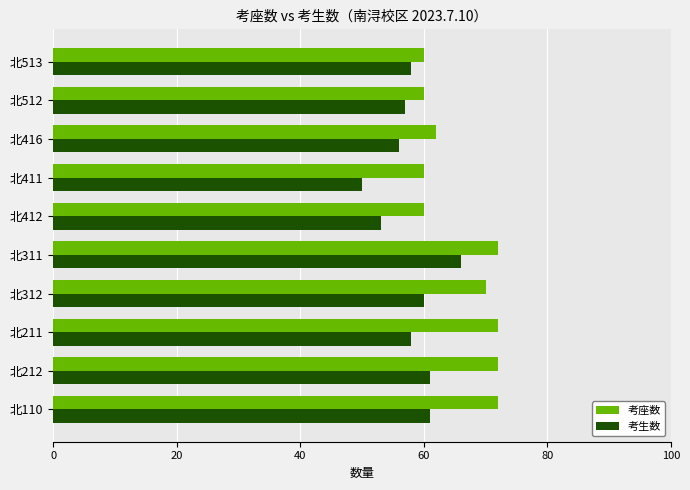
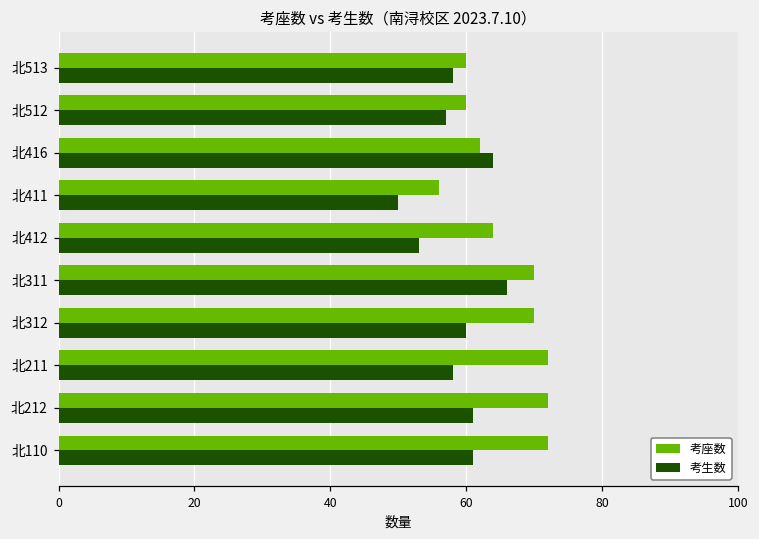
  {
    "考座数": {
      "北513": 60,
      "北512": 60,
      "北416": 62,
-     "北411": 60,
-     "北412": 60,
-     "北311": 72,
+     "北411": 56,
+     "北412": 64,
+     "北311": 70,
      "北312": 70,
      "北211": 72,
      "北212": 72,
      "北110": 72
    },
    "考生数": {
      "北513": 58,
      "北512": 57,
-     "北416": 56,
+     "北416": 64,
      "北411": 50,
      "北412": 53,
      "北311": 66,
      "北312": 60,
      "北211": 58,
      "北212": 61,
      "北110": 61
    }
  }
